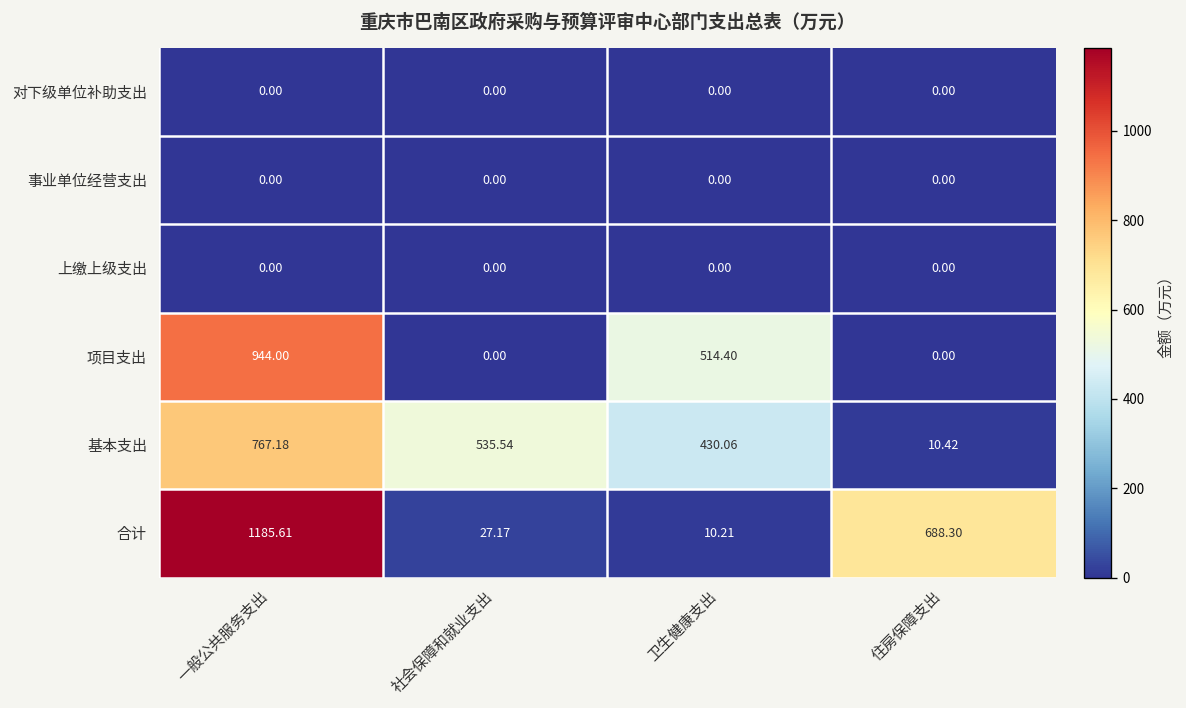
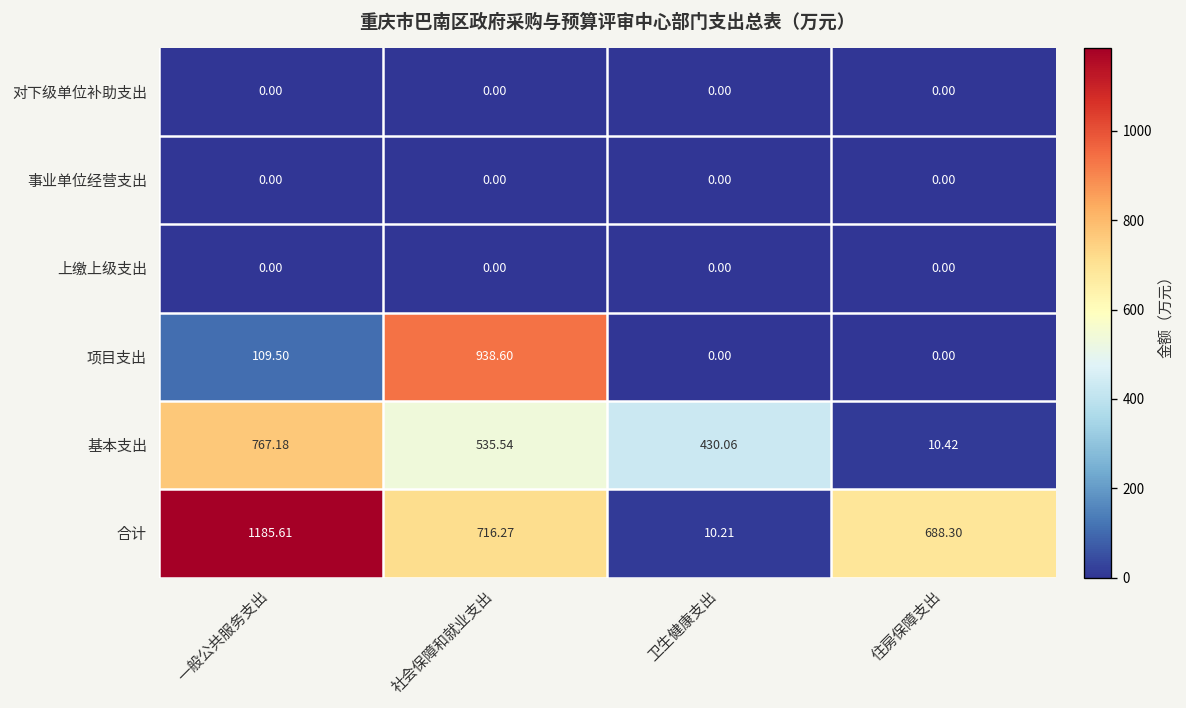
  {
    "对下级单位补助支出": {
      "一般公共服务支出": 0.00,
      "社会保障和就业支出": 0.00,
      "卫生健康支出": 0.00,
      "住房保障支出": 0.00
    },
    "事业单位经营支出": {
      "一般公共服务支出": 0.00,
      "社会保障和就业支出": 0.00,
      "卫生健康支出": 0.00,
      "住房保障支出": 0.00
    },
    "上缴上级支出": {
      "一般公共服务支出": 0.00,
      "社会保障和就业支出": 0.00,
      "卫生健康支出": 0.00,
      "住房保障支出": 0.00
    },
    "项目支出": {
-     "一般公共服务支出": 944.00,
-     "社会保障和就业支出": 0.00,
-     "卫生健康支出": 514.40,
+     "一般公共服务支出": 109.50,
+     "社会保障和就业支出": 938.60,
+     "卫生健康支出": 0.00,
      "住房保障支出": 0.00
    },
    "基本支出": {
      "一般公共服务支出": 767.18,
      "社会保障和就业支出": 535.54,
      "卫生健康支出": 430.06,
      "住房保障支出": 10.42
    },
    "合计": {
      "一般公共服务支出": 1185.61,
-     "社会保障和就业支出": 27.17,
+     "社会保障和就业支出": 716.27,
      "卫生健康支出": 10.21,
      "住房保障支出": 688.30
    }
  }
